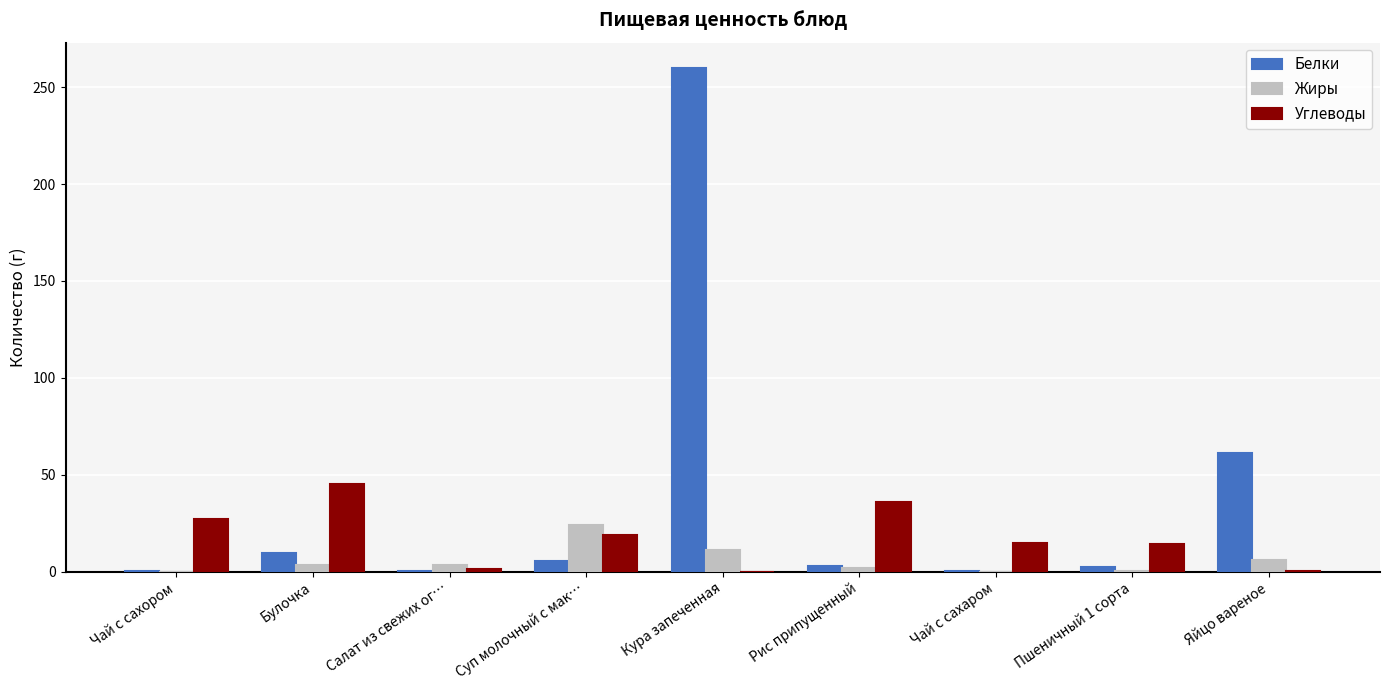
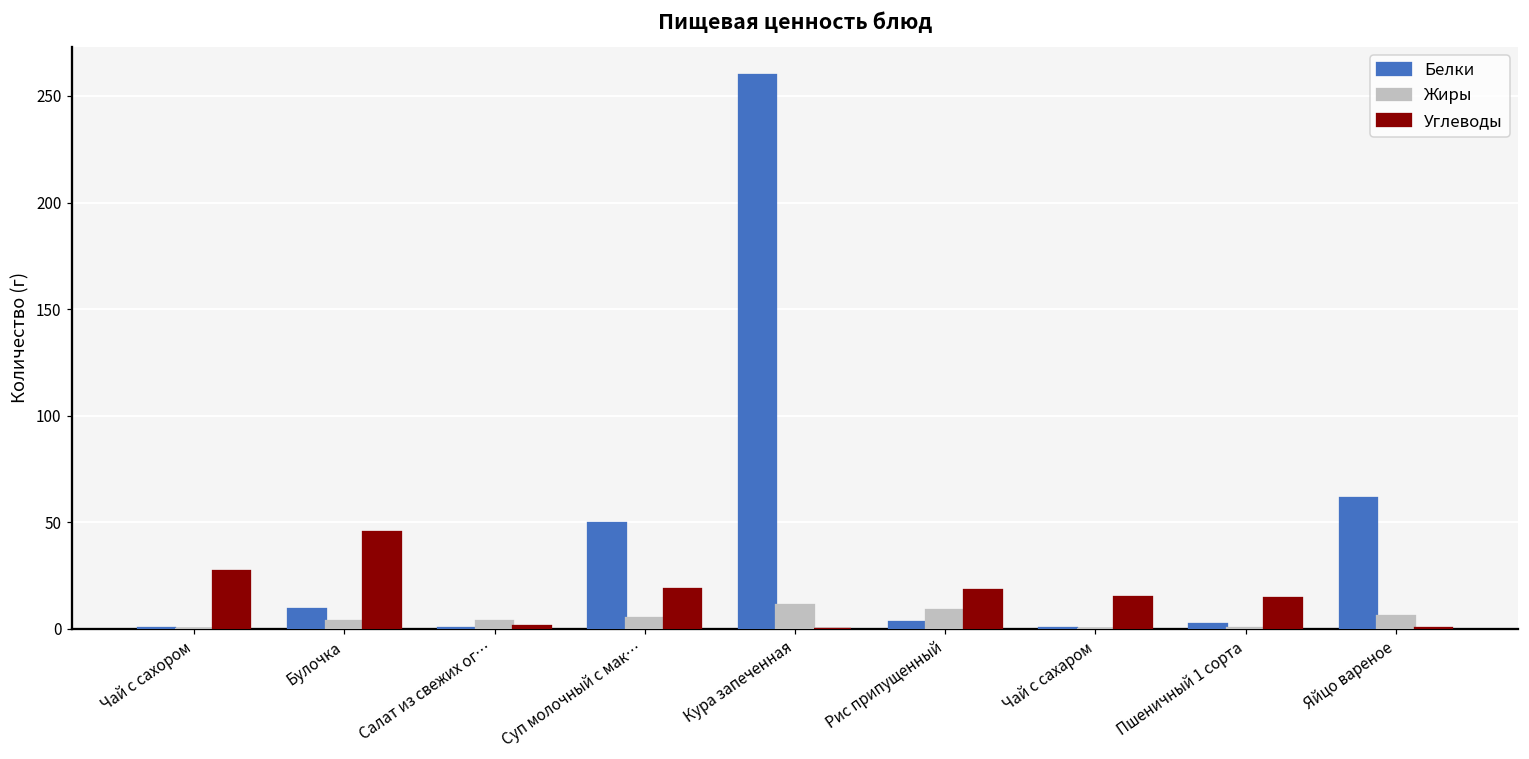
  {
    "Белки": {
      "Булочка": 10,
-     "Суп молочный с мак…": 6,
+     "Суп молочный с мак…": 50,
      "Кура запеченная": 260,
      "Рис припущенный": 3,
      "Пшеничный 1 сорта": 2,
      "Яйцо вареное": 61
    },
    "Жиры": {
      "Чай с сахором": 0,
      "Булочка": 3,
      "Салат из свежих ог…": 4,
-     "Суп молочный с мак…": 24,
+     "Суп молочный с мак…": 5,
      "Кура запеченная": 11,
-     "Рис припущенный": 2,
+     "Рис припущенный": 9,
      "Чай с сахаром": 0,
      "Яйцо вареное": 6
    },
    "Углеводы": {
      "Чай с сахором": 27,
      "Булочка": 45,
      "Салат из свежих ог…": 1,
      "Суп молочный с мак…": 19,
      "Кура запеченная": 0,
-     "Рис припущенный": 36,
+     "Рис припущенный": 18,
      "Чай с сахаром": 15,
      "Пшеничный 1 сорта": 14
    }
  }
